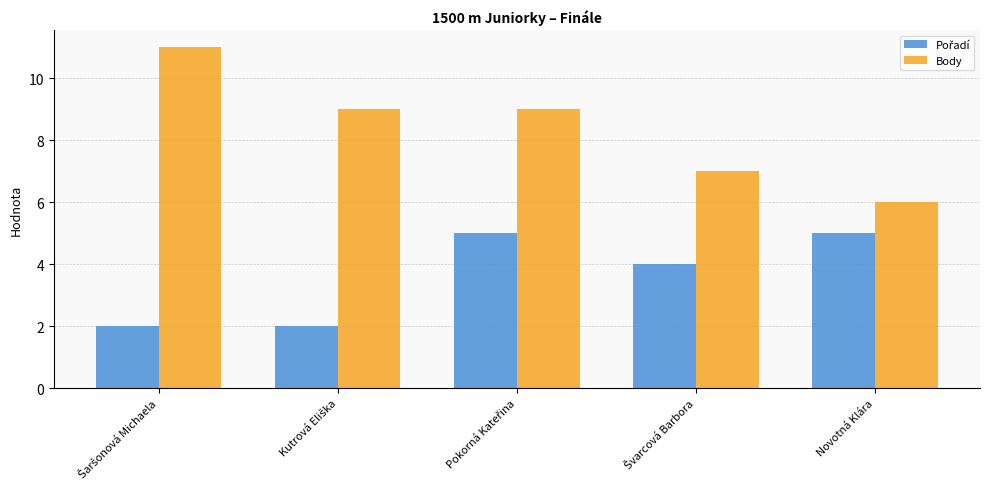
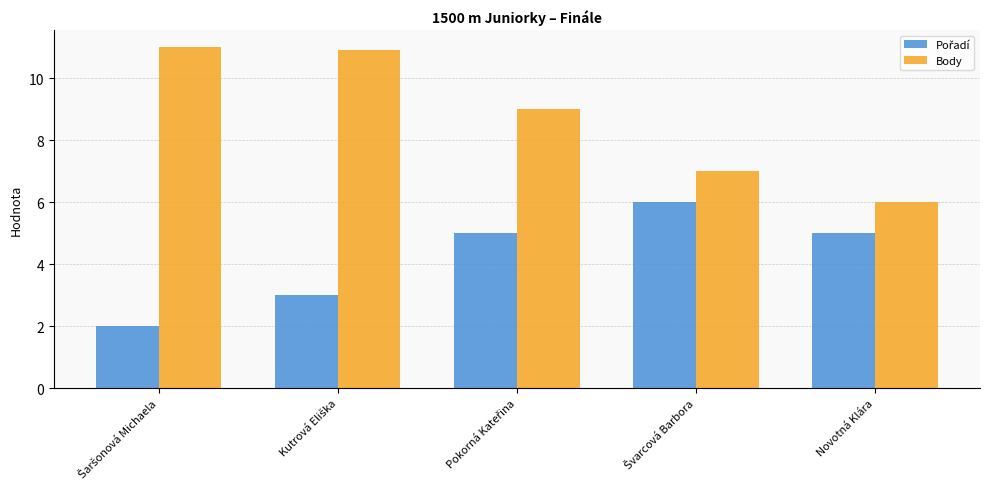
  {
    "Pořadí": {
      "Šaršonová Michaela": 2,
-     "Kutrová Eliška": 2,
+     "Kutrová Eliška": 3,
      "Pokorná Kateřina": 5,
-     "Švarcová Barbora": 4,
+     "Švarcová Barbora": 6,
      "Novotná Klára": 5
    },
    "Body": {
      "Šaršonová Michaela": 11.0,
-     "Kutrová Eliška": 9.0,
+     "Kutrová Eliška": 10.9,
      "Pokorná Kateřina": 9.0,
      "Švarcová Barbora": 7.0,
      "Novotná Klára": 6.0
    }
  }
